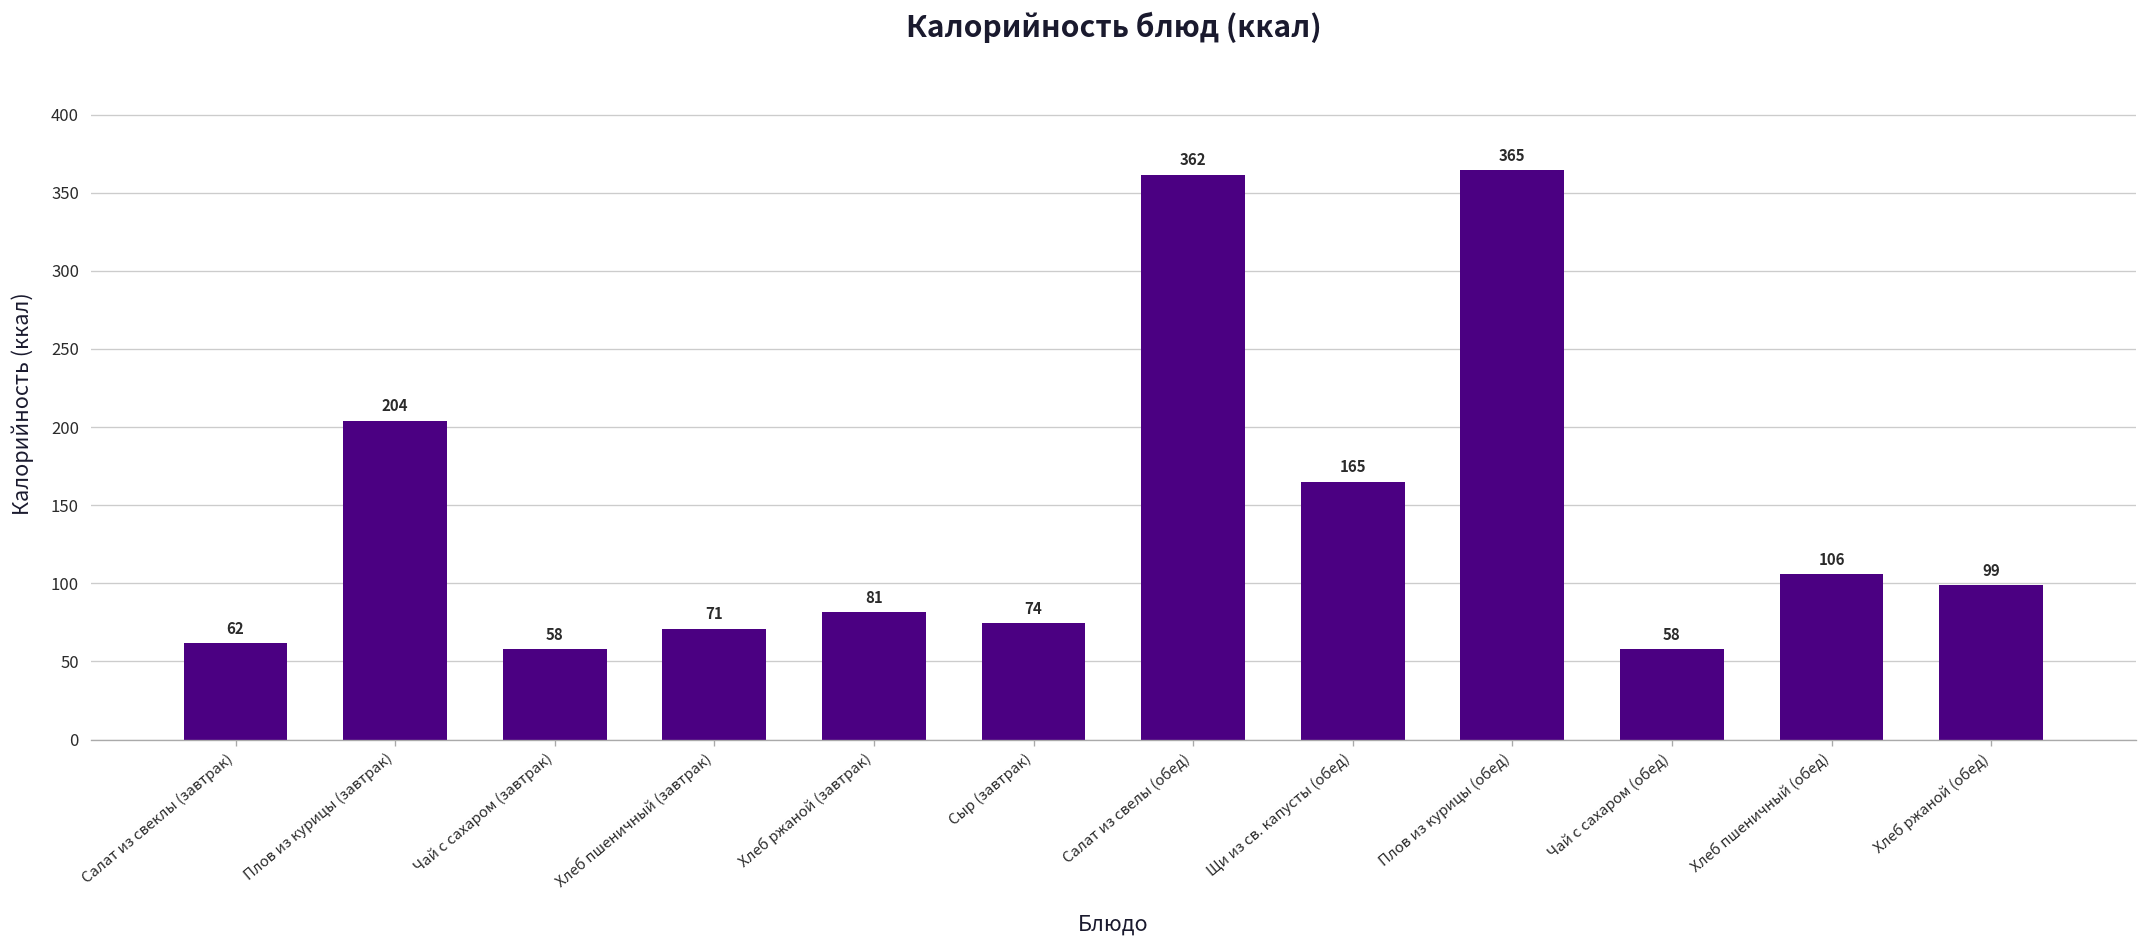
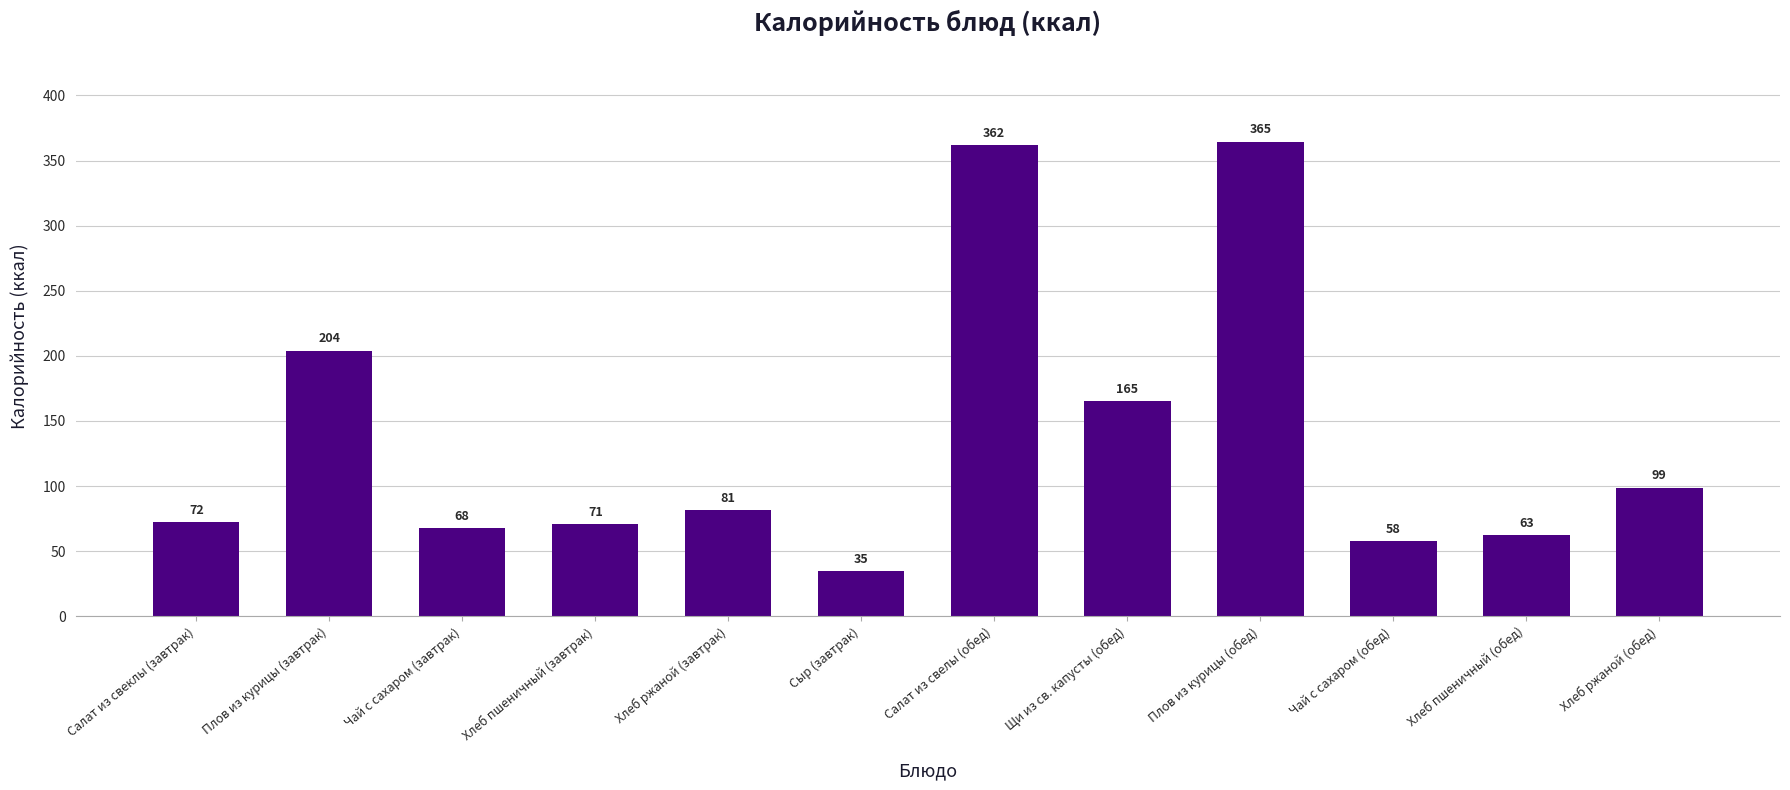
  {
-   "Салат из свеклы (завтрак)": 62,
+   "Салат из свеклы (завтрак)": 72,
    "Плов из курицы (завтрак)": 204,
-   "Чай с сахаром (завтрак)": 58,
+   "Чай с сахаром (завтрак)": 68,
    "Хлеб пшеничный (завтрак)": 71,
    "Хлеб ржаной (завтрак)": 81,
-   "Сыр (завтрак)": 74,
+   "Сыр (завтрак)": 35,
    "Салат из свелы (обед)": 362,
    "Щи из св. капусты (обед)": 165,
    "Плов из курицы (обед)": 365,
    "Чай с сахаром (обед)": 58,
-   "Хлеб пшеничный (обед)": 106,
+   "Хлеб пшеничный (обед)": 63,
    "Хлеб ржаной (обед)": 99
  }
